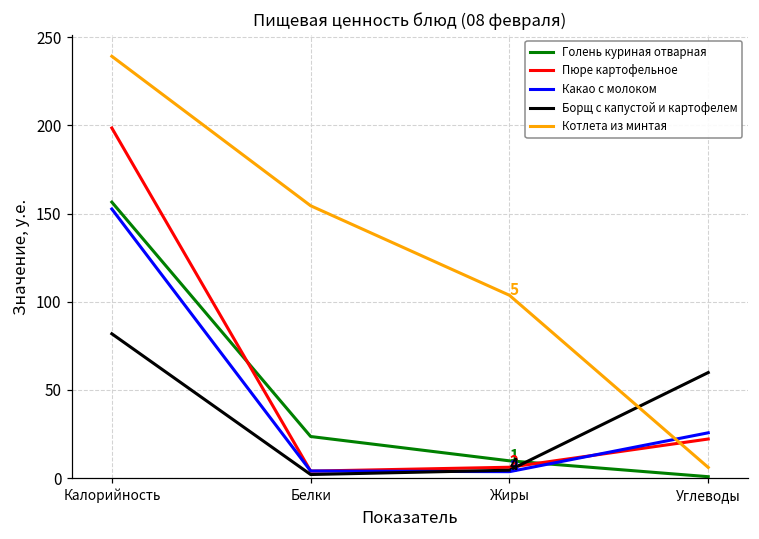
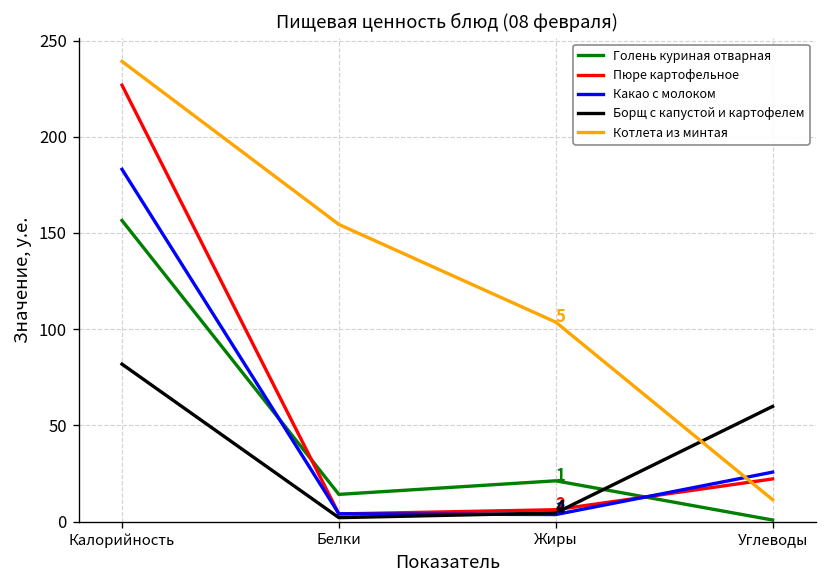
  {
    "Голень куриная отварная": {
      "Калорийность": 157,
-     "Белки": 24,
-     "Жиры": 10,
+     "Белки": 14,
+     "Жиры": 21,
      "Углеводы": 1
    },
    "Пюре картофельное": {
-     "Калорийность": 199,
+     "Калорийность": 227,
      "Углеводы": 22
    },
    "Какао с молоком": {
-     "Калорийность": 153,
+     "Калорийность": 183,
      "Углеводы": 26
    },
    "Борщ с капустой и картофелем": {
      "Калорийность": 82,
      "Белки": 2,
      "Углеводы": 60
    },
    "Котлета из минтая": {
      "Калорийность": 239,
      "Белки": 154,
-     "Углеводы": 6
+     "Углеводы": 11
    }
  }
